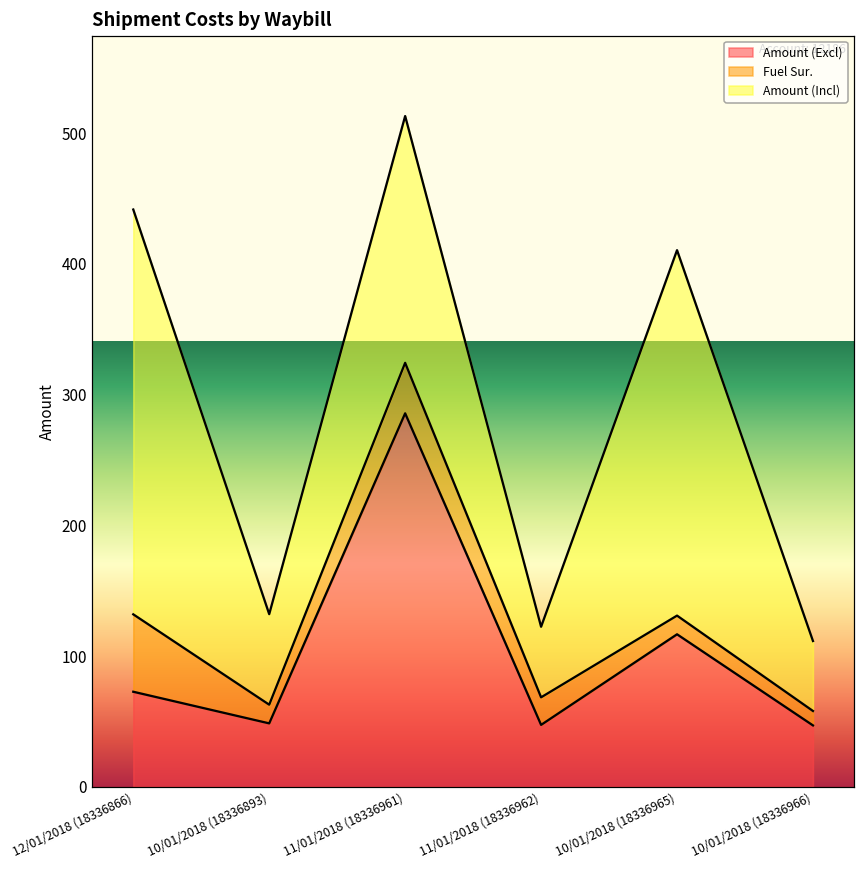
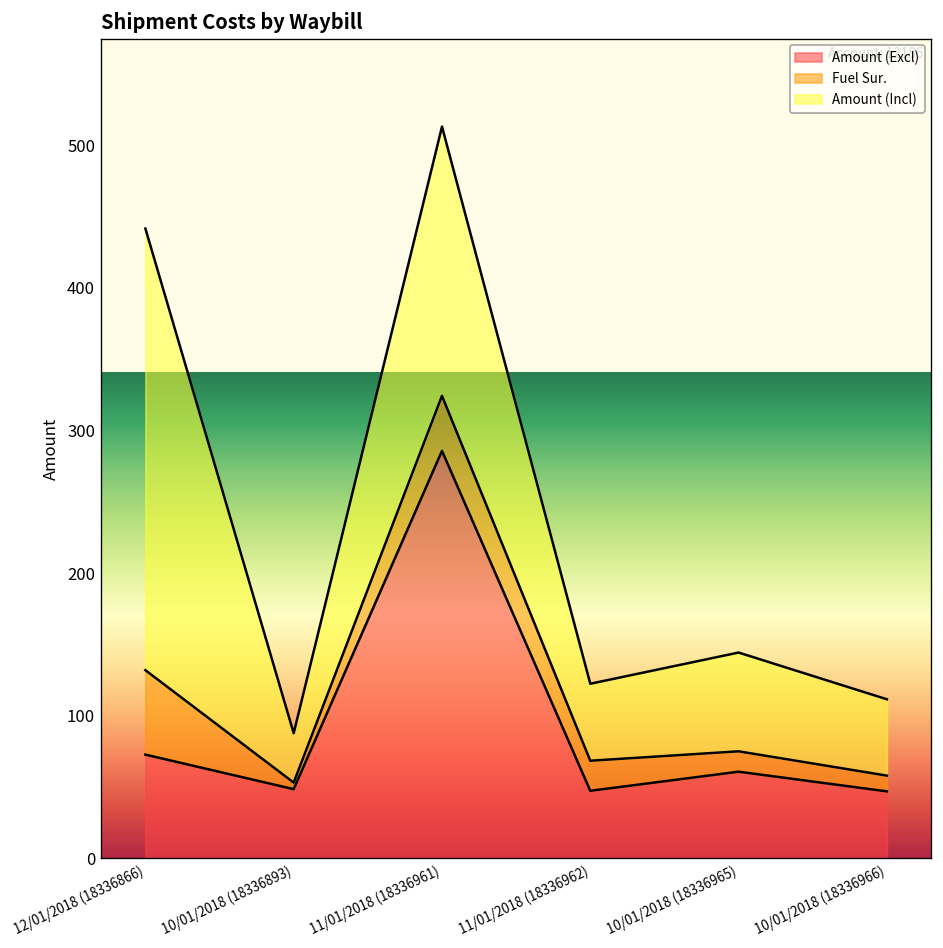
  {
    "Amount (Excl)": {
      "12/01/2018 (18336866)": 73,
      "10/01/2018 (18336893)": 49,
      "11/01/2018 (18336961)": 286,
      "11/01/2018 (18336962)": 47,
-     "10/01/2018 (18336965)": 117,
+     "10/01/2018 (18336965)": 61,
      "10/01/2018 (18336966)": 47
    },
    "Fuel Sur.": {
      "12/01/2018 (18336866)": 59,
-     "10/01/2018 (18336893)": 14,
+     "10/01/2018 (18336893)": 5,
      "11/01/2018 (18336961)": 39,
      "11/01/2018 (18336962)": 21,
      "10/01/2018 (18336965)": 14,
      "10/01/2018 (18336966)": 11
    },
    "Amount (Incl)": {
      "12/01/2018 (18336866)": 310,
-     "10/01/2018 (18336893)": 69,
+     "10/01/2018 (18336893)": 35,
      "11/01/2018 (18336961)": 189,
      "11/01/2018 (18336962)": 54,
-     "10/01/2018 (18336965)": 280,
+     "10/01/2018 (18336965)": 69,
      "10/01/2018 (18336966)": 54
    }
  }
